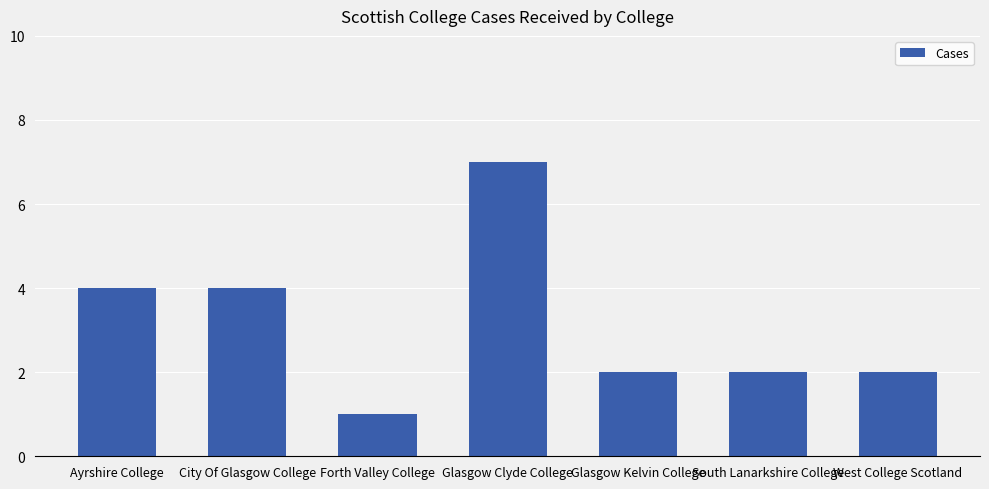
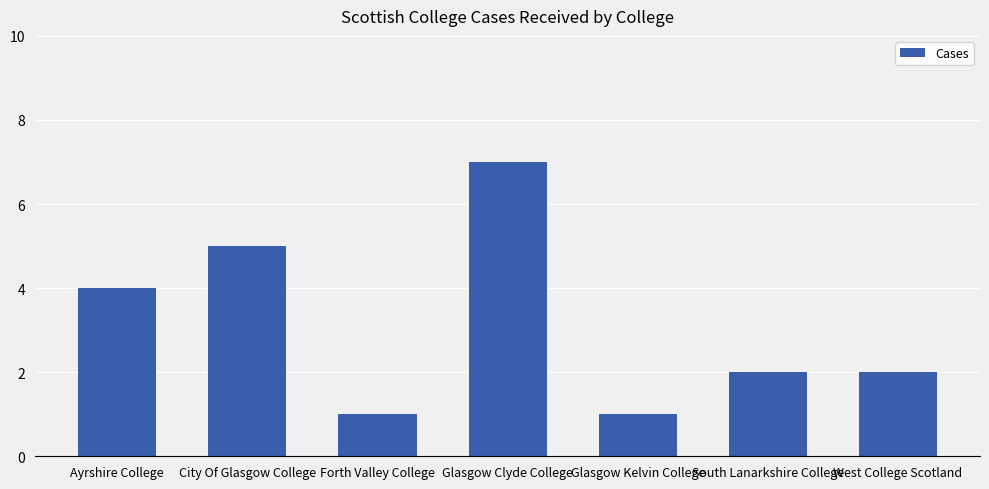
  {
    "Ayrshire College": 4,
-   "City Of Glasgow College": 4,
+   "City Of Glasgow College": 5,
    "Forth Valley College": 1,
    "Glasgow Clyde College": 7,
-   "Glasgow Kelvin College": 2,
+   "Glasgow Kelvin College": 1,
    "South Lanarkshire College": 2,
    "West College Scotland": 2
  }
